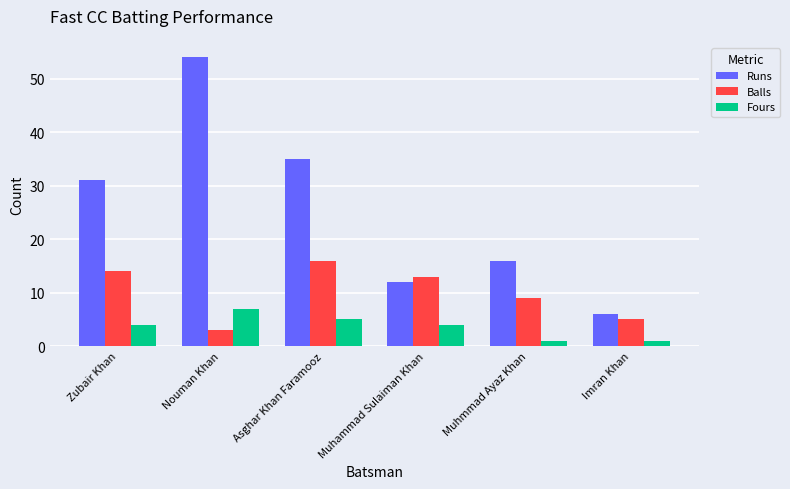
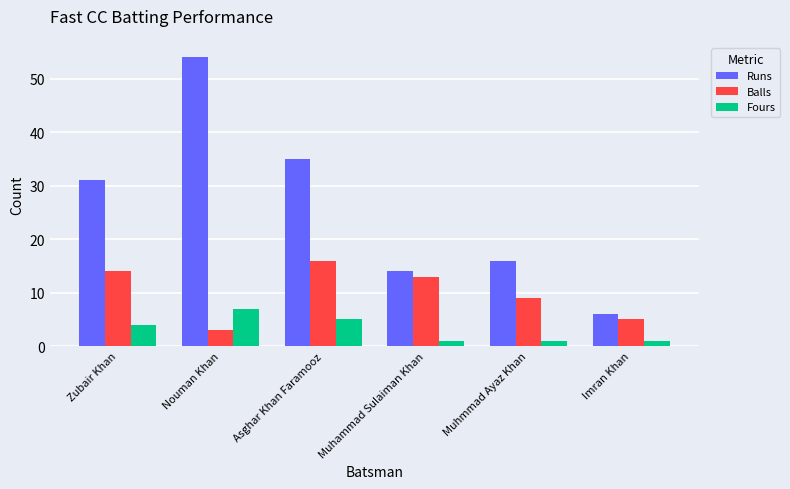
  {
    "Runs": {
      "Zubair Khan": 31,
      "Nouman Khan": 54,
      "Asghar Khan Faramooz": 35,
-     "Muhammad Sulaiman Khan": 12,
+     "Muhammad Sulaiman Khan": 14,
      "Muhmmad Ayaz Khan": 16,
      "Imran Khan": 6
    },
    "Balls": {
      "Zubair Khan": 14,
      "Nouman Khan": 3,
      "Asghar Khan Faramooz": 16,
      "Muhammad Sulaiman Khan": 13,
      "Muhmmad Ayaz Khan": 9,
      "Imran Khan": 5
    },
    "Fours": {
      "Zubair Khan": 4,
      "Nouman Khan": 7,
      "Asghar Khan Faramooz": 5,
-     "Muhammad Sulaiman Khan": 4,
+     "Muhammad Sulaiman Khan": 1,
      "Muhmmad Ayaz Khan": 1,
      "Imran Khan": 1
    }
  }
